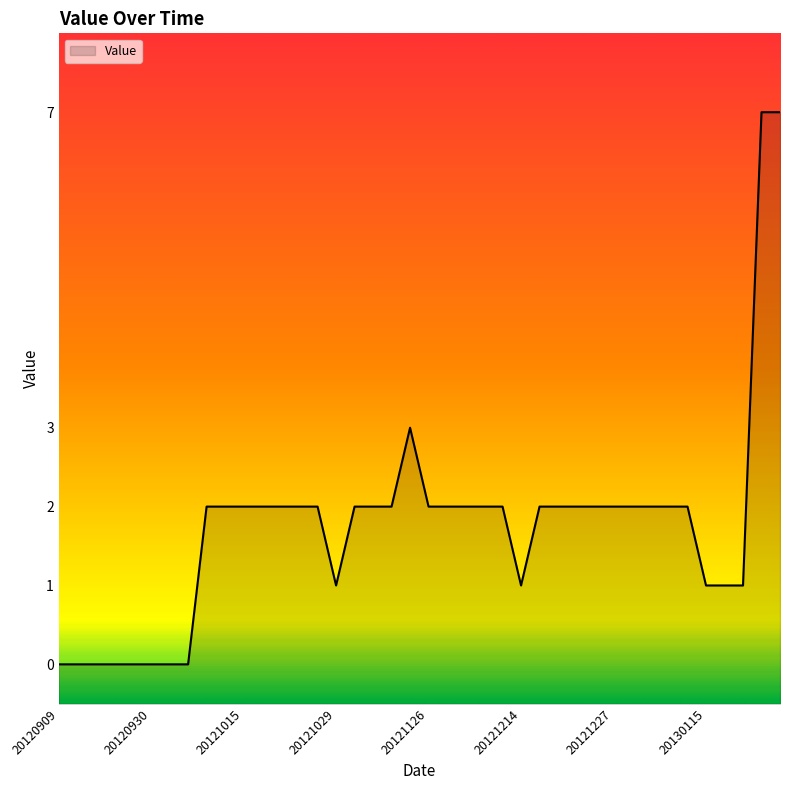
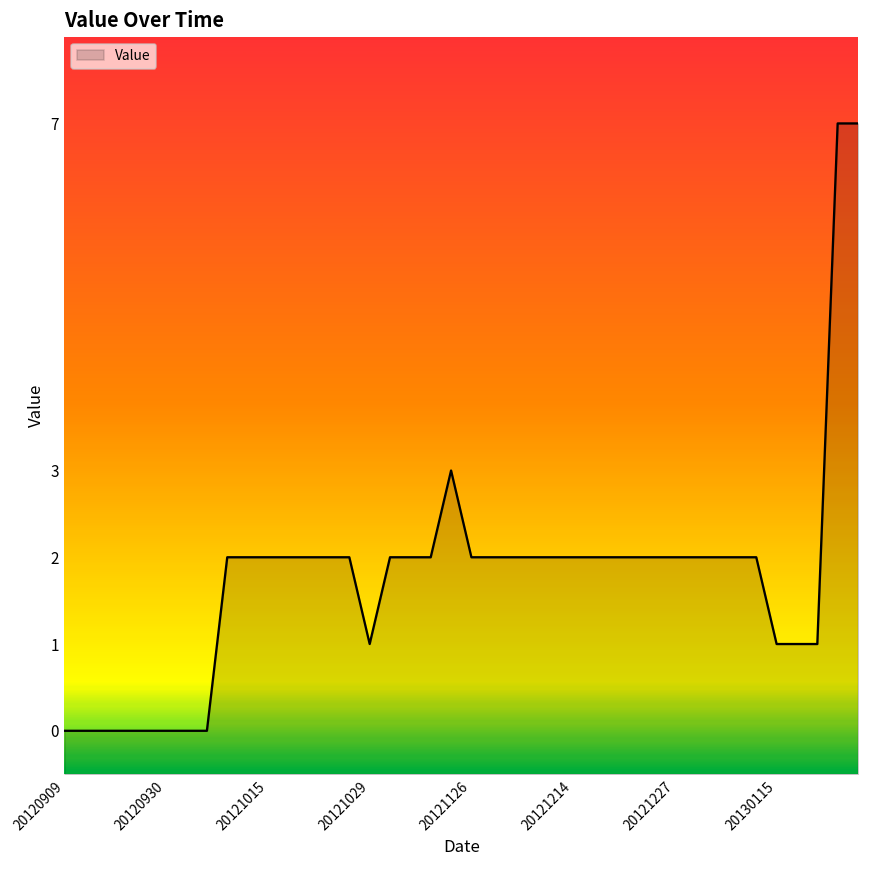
  {
    "20120909": 0,
    "20120930": 0,
    "20121015": 2,
    "20121029": 1,
    "20121126": 2,
-   "20121214": 1,
+   "20121214": 2,
    "20121227": 2,
    "20130115": 1
  }
